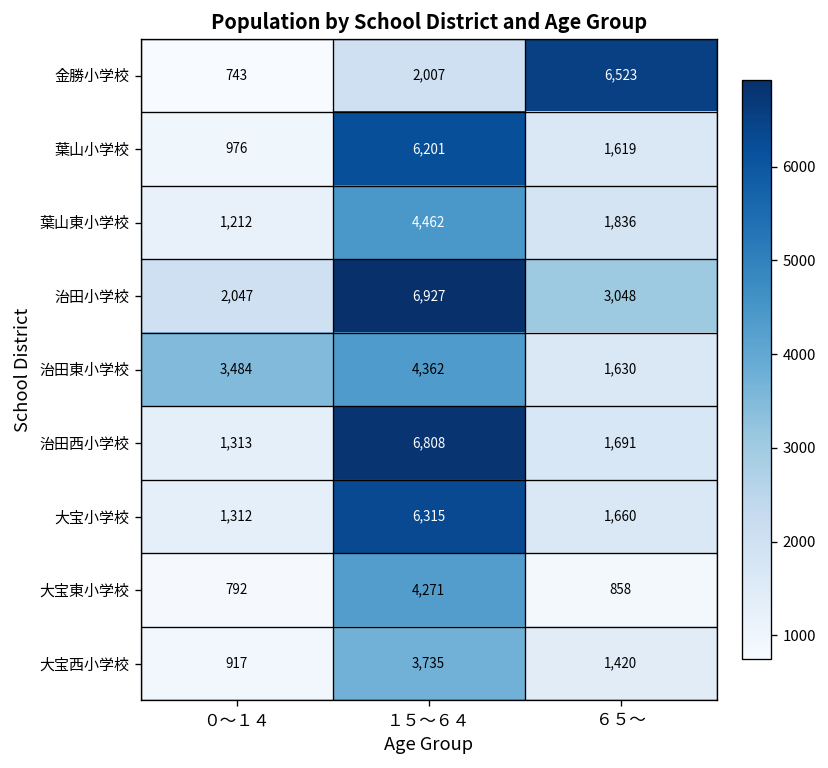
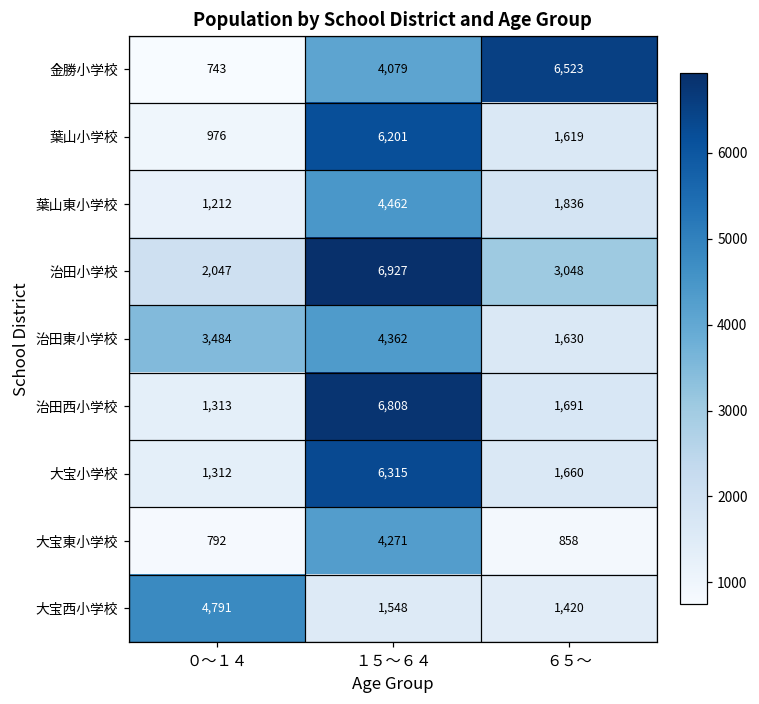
  {
    "金勝小学校": {
      "０～１４": "743",
-     "１５～６４": "2,007",
+     "１５～６４": "4,079",
      "６５～": "6,523"
    },
    "葉山小学校": {
      "０～１４": "976",
      "１５～６４": "6,201",
      "６５～": "1,619"
    },
    "葉山東小学校": {
      "０～１４": "1,212",
      "１５～６４": "4,462",
      "６５～": "1,836"
    },
    "治田小学校": {
      "０～１４": "2,047",
      "１５～６４": "6,927",
      "６５～": "3,048"
    },
    "治田東小学校": {
      "０～１４": "3,484",
      "１５～６４": "4,362",
      "６５～": "1,630"
    },
    "治田西小学校": {
      "０～１４": "1,313",
      "１５～６４": "6,808",
      "６５～": "1,691"
    },
    "大宝小学校": {
      "０～１４": "1,312",
      "１５～６４": "6,315",
      "６５～": "1,660"
    },
    "大宝東小学校": {
      "０～１４": "792",
      "１５～６４": "4,271",
      "６５～": "858"
    },
    "大宝西小学校": {
-     "０～１４": "917",
-     "１５～６４": "3,735",
+     "０～１４": "4,791",
+     "１５～６４": "1,548",
      "６５～": "1,420"
    }
  }
